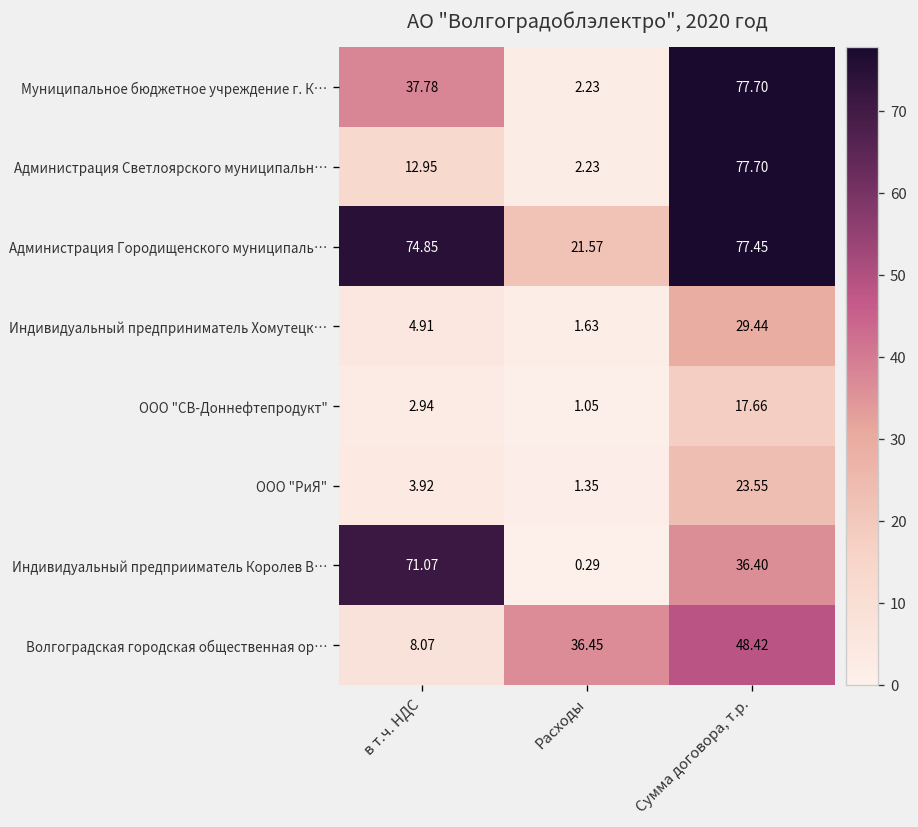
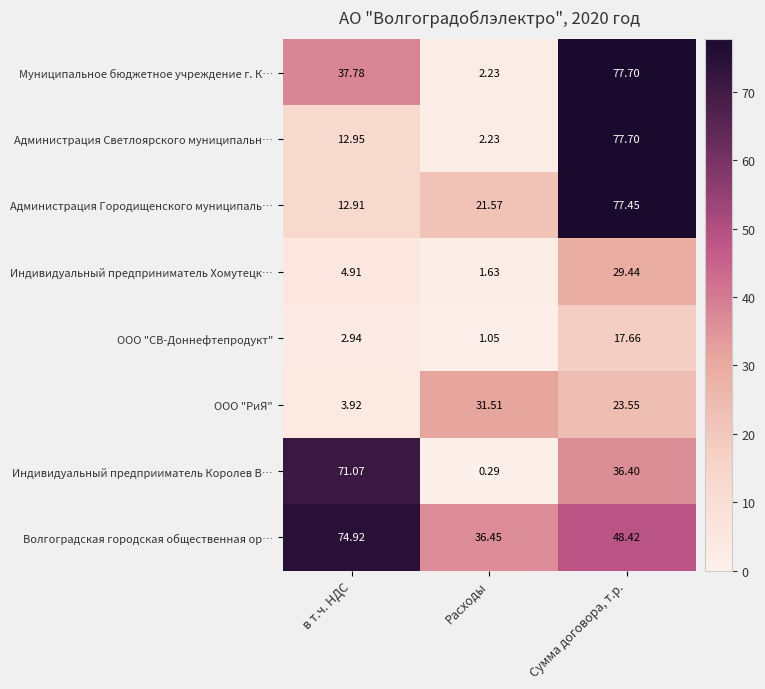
  {
    "Муниципальное бюджетное учреждение г. К…": {
      "в т.ч. НДС": 37.78,
      "Расходы": 2.23,
      "Сумма договора, т.р.": 77.70
    },
    "Администрация Светлоярского муниципальн…": {
      "в т.ч. НДС": 12.95,
      "Расходы": 2.23,
      "Сумма договора, т.р.": 77.70
    },
    "Администрация Городищенского муниципаль…": {
-     "в т.ч. НДС": 74.85,
+     "в т.ч. НДС": 12.91,
      "Расходы": 21.57,
      "Сумма договора, т.р.": 77.45
    },
    "Индивидуальный предприниматель Хомутецк…": {
      "в т.ч. НДС": 4.91,
      "Расходы": 1.63,
      "Сумма договора, т.р.": 29.44
    },
    "ООО \"СВ-Доннефтепродукт\"": {
      "в т.ч. НДС": 2.94,
      "Расходы": 1.05,
      "Сумма договора, т.р.": 17.66
    },
    "ООО \"РиЯ\"": {
      "в т.ч. НДС": 3.92,
-     "Расходы": 1.35,
+     "Расходы": 31.51,
      "Сумма договора, т.р.": 23.55
    },
    "Индивидуальный предприиматель Королев В…": {
      "в т.ч. НДС": 71.07,
      "Расходы": 0.29,
      "Сумма договора, т.р.": 36.40
    },
    "Волгоградская городская общественная ор…": {
-     "в т.ч. НДС": 8.07,
+     "в т.ч. НДС": 74.92,
      "Расходы": 36.45,
      "Сумма договора, т.р.": 48.42
    }
  }
